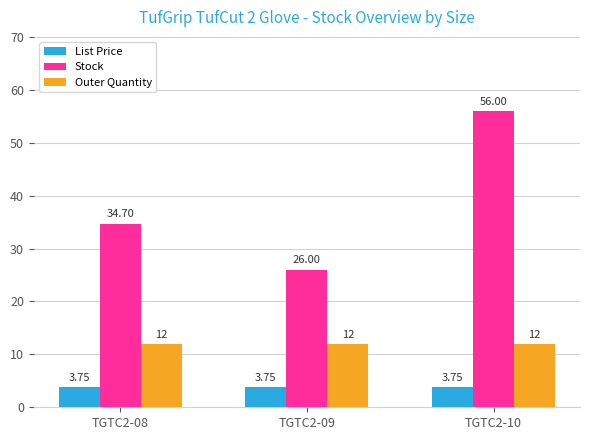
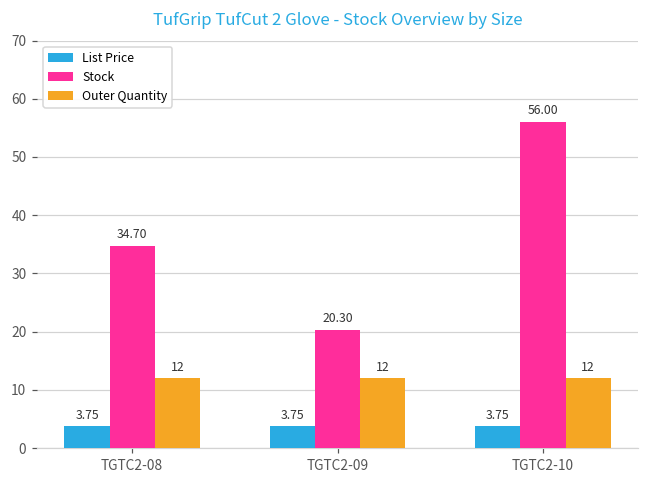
  {
    "List Price": {
      "TGTC2-08": 3.75,
      "TGTC2-09": 3.75,
      "TGTC2-10": 3.75
    },
    "Stock": {
      "TGTC2-08": 34.70,
-     "TGTC2-09": 26.00,
+     "TGTC2-09": 20.30,
      "TGTC2-10": 56.00
    },
    "Outer Quantity": {
      "TGTC2-08": 12,
      "TGTC2-09": 12,
      "TGTC2-10": 12
    }
  }
